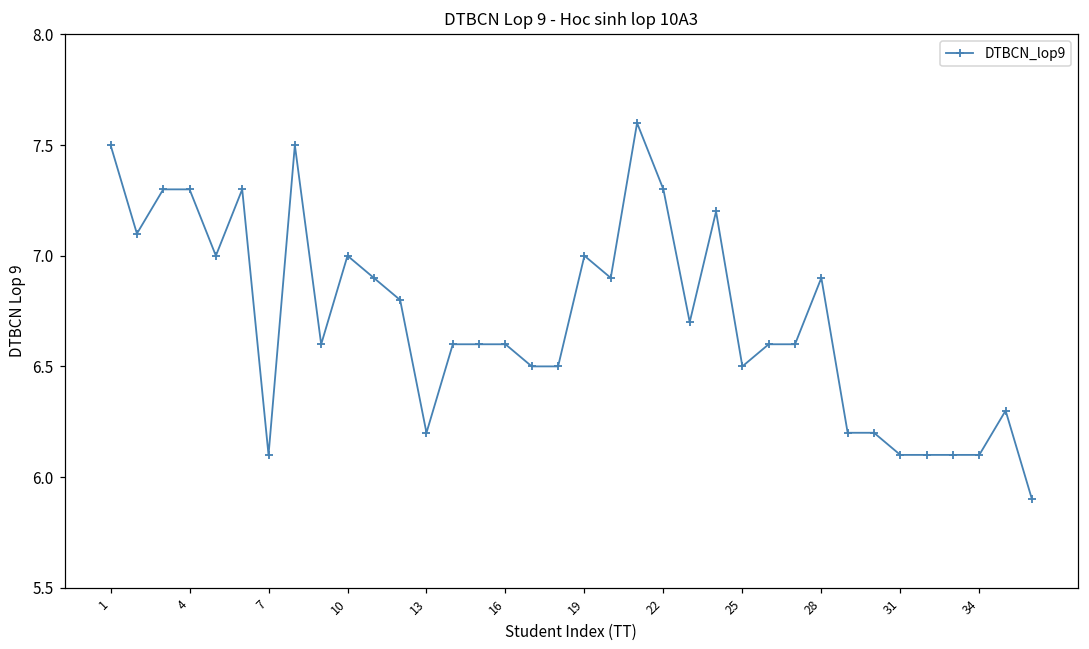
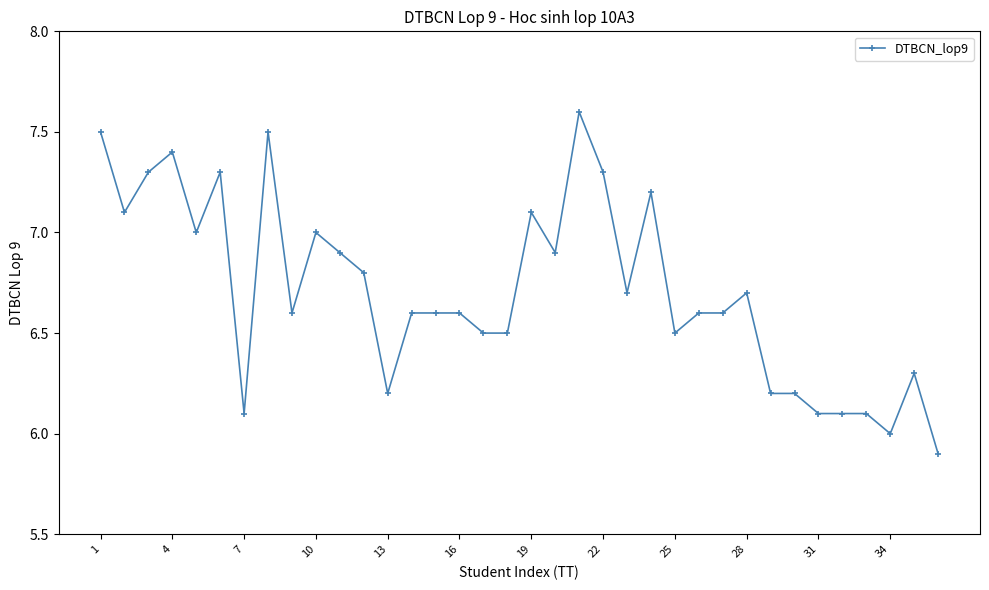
  {
    "1": 7.5,
-   "4": 7.3,
+   "4": 7.4,
    "7": 6.1,
    "10": 7.0,
    "13": 6.2,
    "16": 6.6,
-   "19": 7.0,
+   "19": 7.1,
    "22": 7.3,
    "25": 6.5,
-   "28": 6.9,
+   "28": 6.7,
    "31": 6.1,
-   "34": 6.1
+   "34": 6.0
  }
